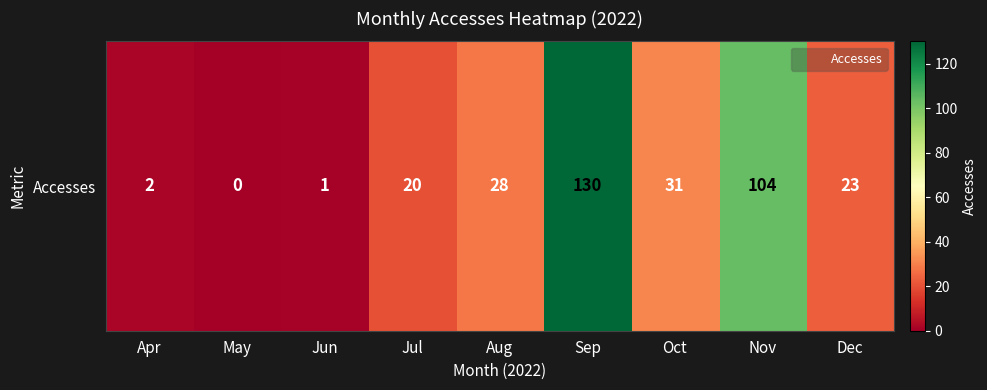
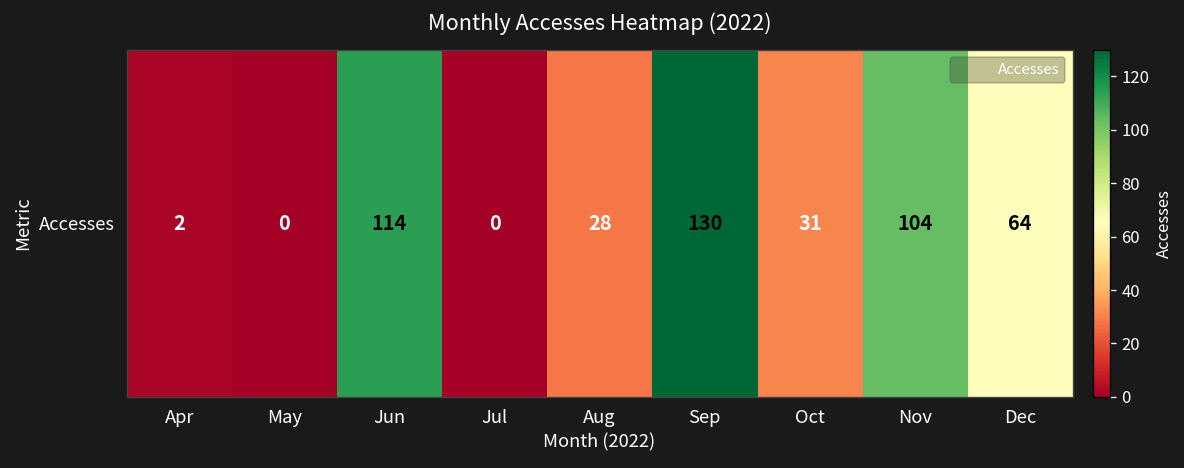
  {
    "Accesses": {
      "Apr": 2,
      "May": 0,
-     "Jun": 1,
-     "Jul": 20,
+     "Jun": 114,
+     "Jul": 0,
      "Aug": 28,
      "Sep": 130,
      "Oct": 31,
      "Nov": 104,
-     "Dec": 23
+     "Dec": 64
    }
  }
